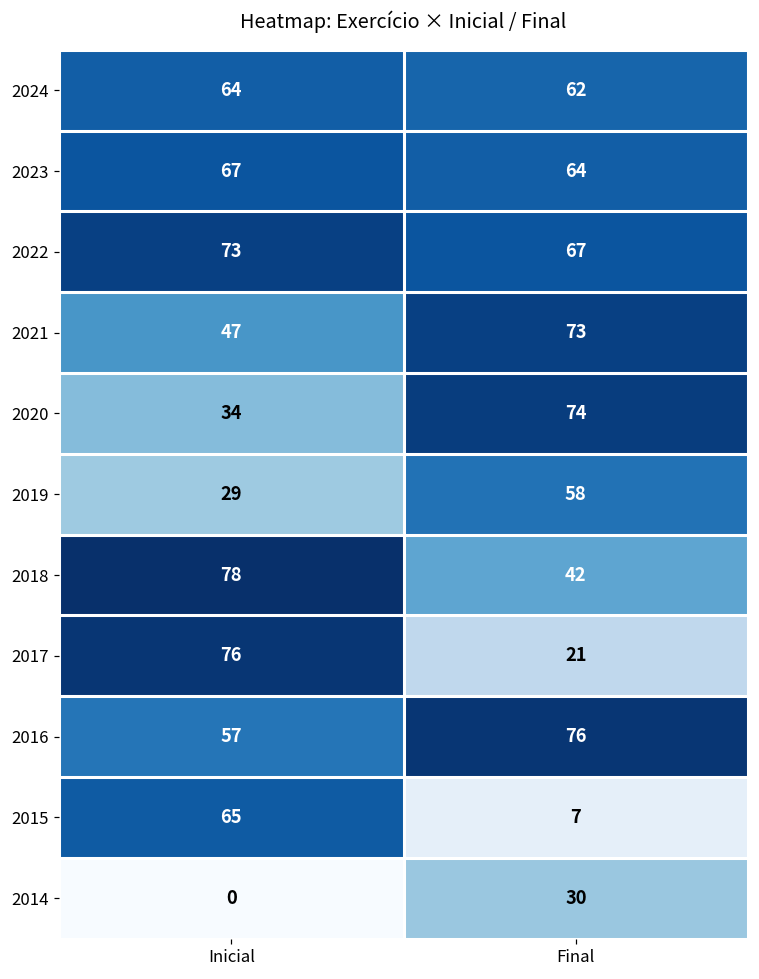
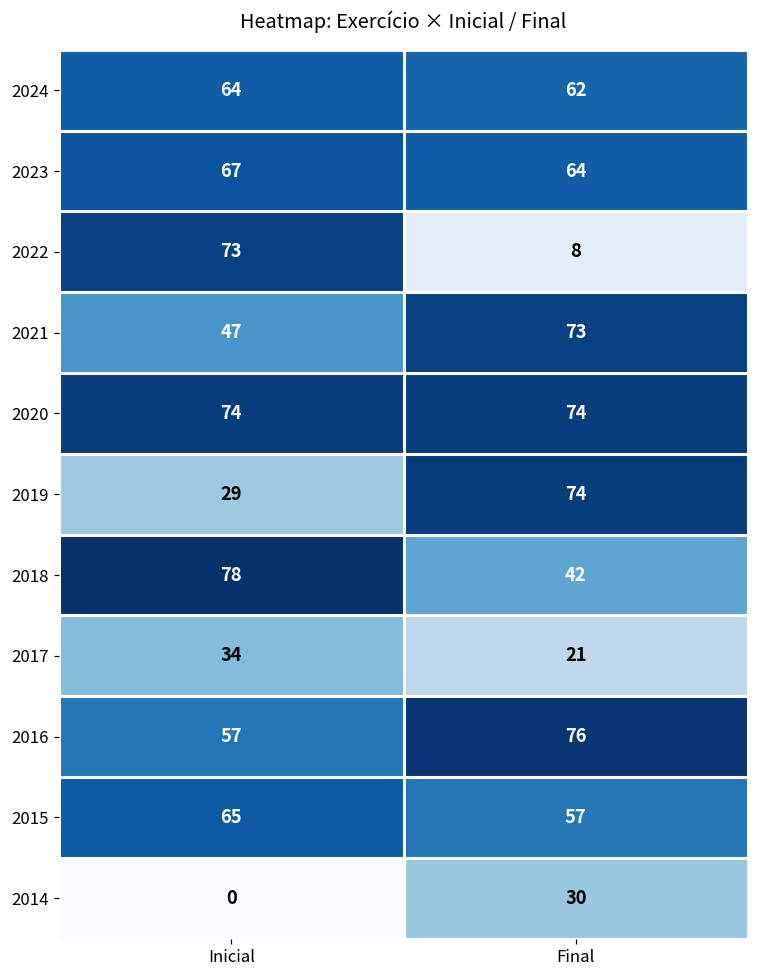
  {
    "2024": {
      "Inicial": 64,
      "Final": 62
    },
    "2023": {
      "Inicial": 67,
      "Final": 64
    },
    "2022": {
      "Inicial": 73,
-     "Final": 67
+     "Final": 8
    },
    "2021": {
      "Inicial": 47,
      "Final": 73
    },
    "2020": {
-     "Inicial": 34,
+     "Inicial": 74,
      "Final": 74
    },
    "2019": {
      "Inicial": 29,
-     "Final": 58
+     "Final": 74
    },
    "2018": {
      "Inicial": 78,
      "Final": 42
    },
    "2017": {
-     "Inicial": 76,
+     "Inicial": 34,
      "Final": 21
    },
    "2016": {
      "Inicial": 57,
      "Final": 76
    },
    "2015": {
      "Inicial": 65,
-     "Final": 7
+     "Final": 57
    },
    "2014": {
      "Inicial": 0,
      "Final": 30
    }
  }
